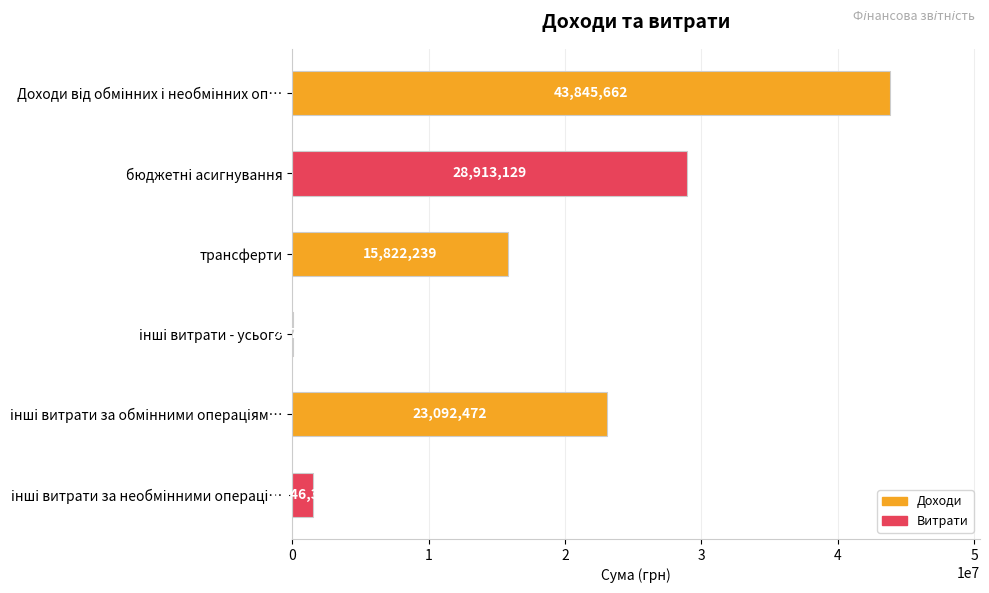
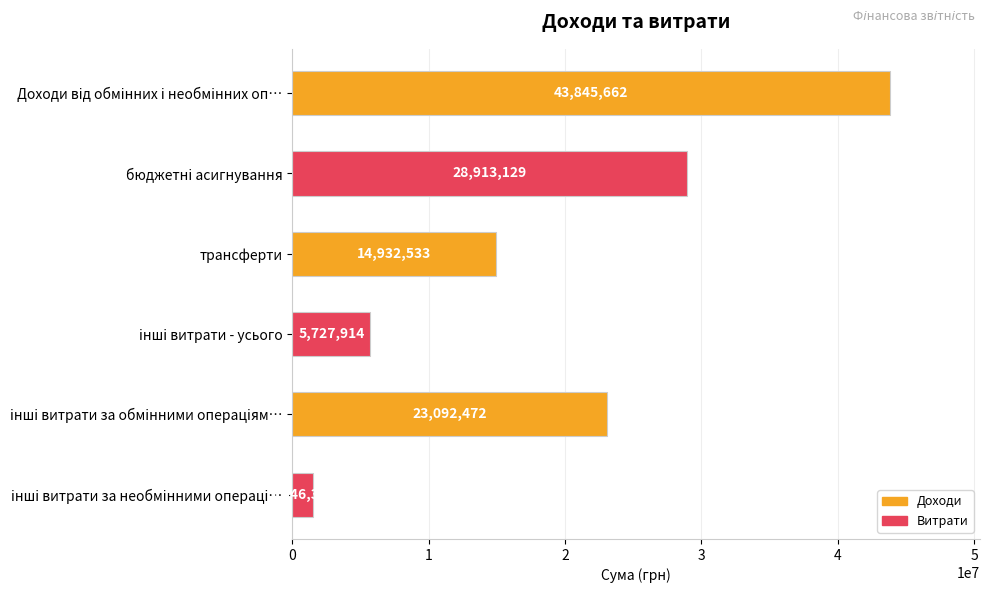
  {
    "Доходи від обмінних і необмінних оп…": "43,845,662",
    "бюджетні асигнування": "28,913,129",
-   "трансферти": "15,822,239",
-   "інші витрати - усього": "0",
+   "трансферти": "14,932,533",
+   "інші витрати - усього": "5700000",
    "інші витрати за обмінними операціям…": "23,092,472"
  }
